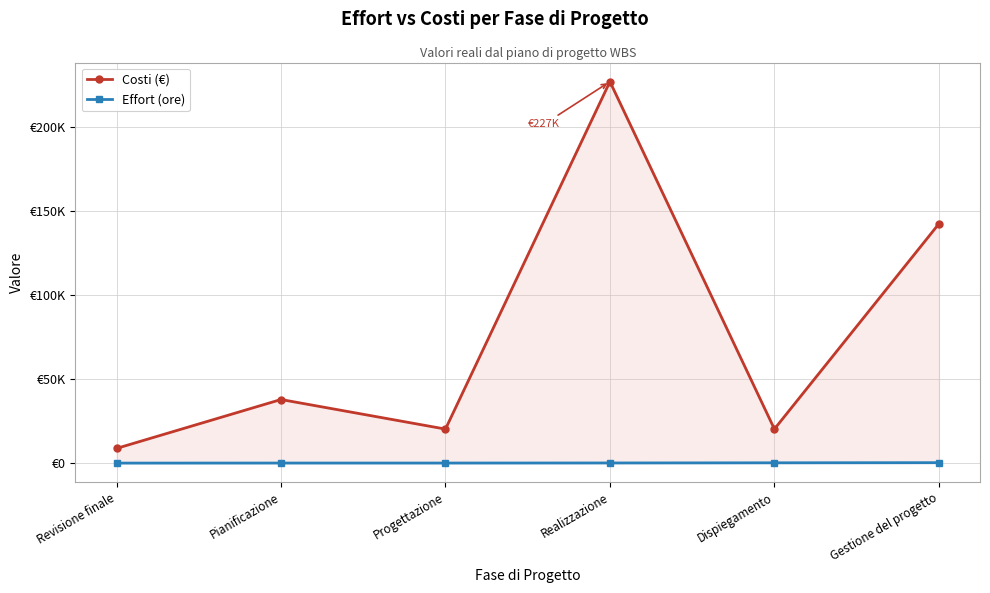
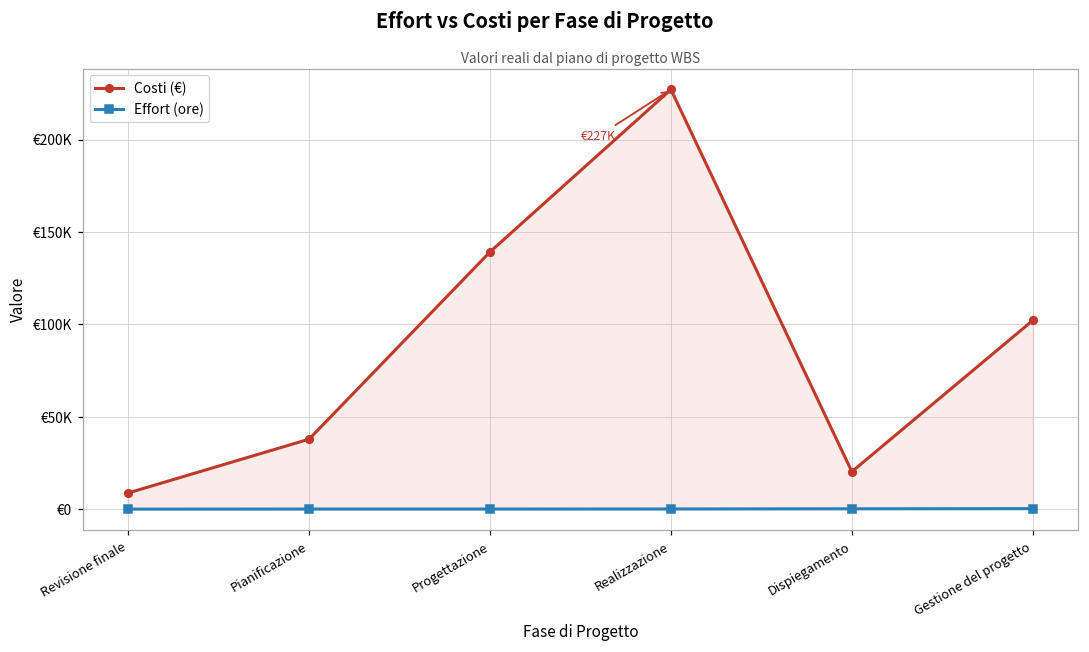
  {
    "Costi (€)": {
      "Revisione finale": "€9000",
      "Pianificazione": "€38000",
-     "Progettazione": "€20000",
+     "Progettazione": "€139000",
      "Dispiegamento": "€20000",
-     "Gestione del progetto": "€142000"
+     "Gestione del progetto": "€102000"
    },
    "Effort (ore)": {
      "Revisione finale": "€0",
      "Pianificazione": "€0",
      "Progettazione": "€0",
      "Realizzazione": "€0",
      "Dispiegamento": "€0",
      "Gestione del progetto": "€0"
    }
  }
